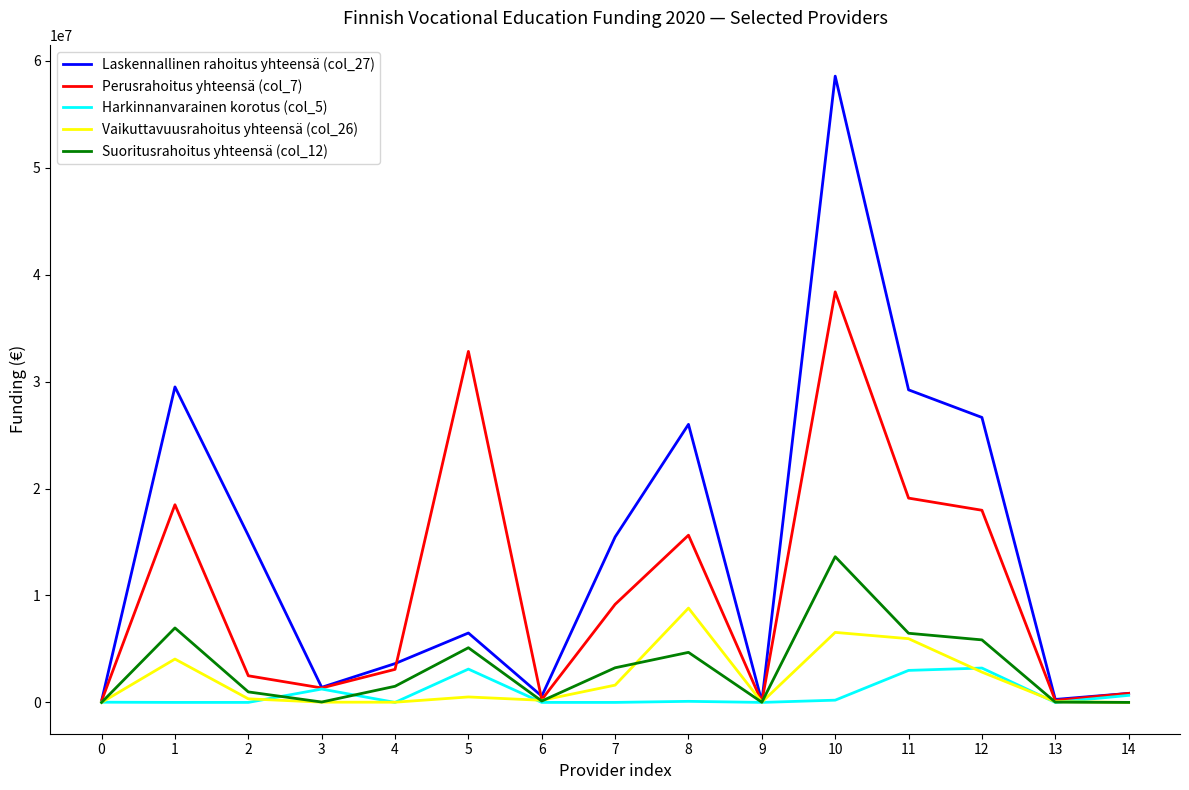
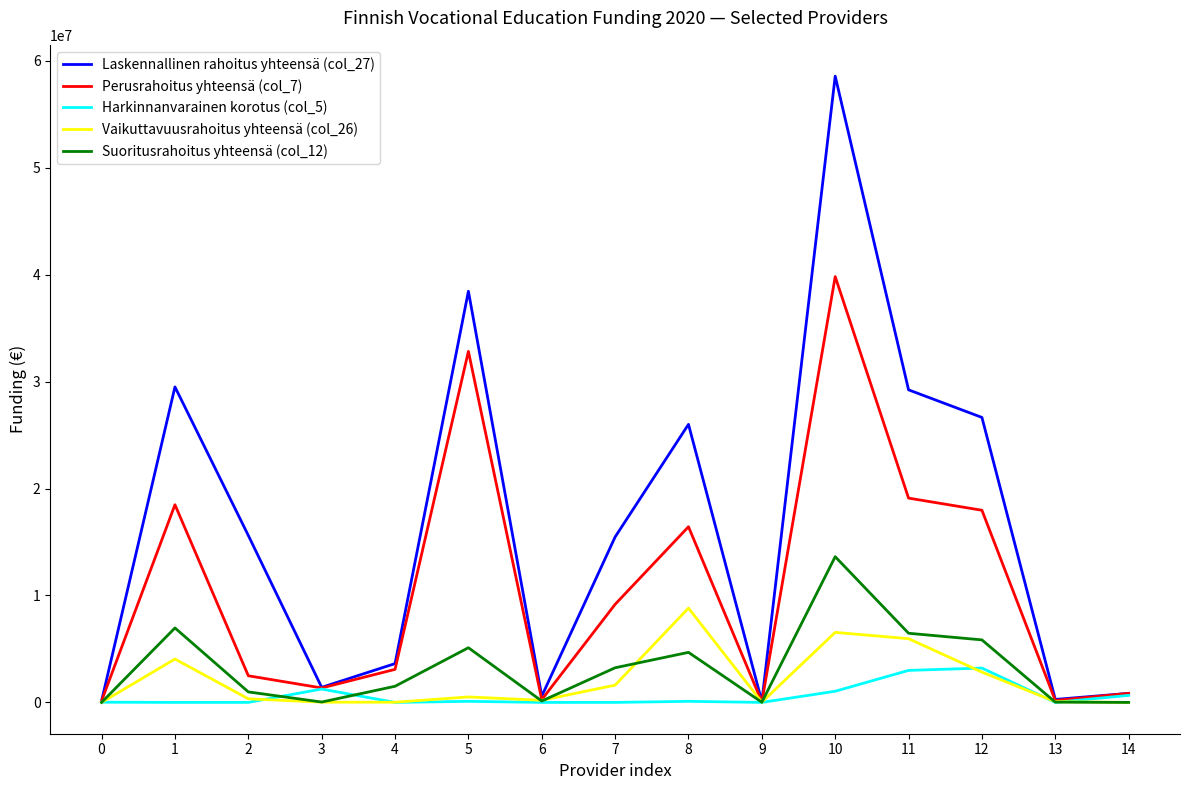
  {
    "Laskennallinen rahoitus yhteensä (col_27)": {
      "1": 29500000,
      "2": 15600000,
      "4": 3600000,
-     "5": 6500000,
+     "5": 38500000,
      "6": 600000,
      "7": 15500000,
      "8": 26000000,
      "10": 58600000,
      "11": 29200000,
      "12": 26700000
    },
    "Perusrahoitus yhteensä (col_7)": {
      "1": 18500000,
      "2": 2500000,
      "4": 3100000,
      "5": 32800000,
      "7": 9200000,
-     "8": 15600000,
-     "10": 38400000,
+     "8": 16400000,
+     "10": 39800000,
      "11": 19100000,
      "12": 18000000
    },
    "Harkinnanvarainen korotus (col_5)": {
      "1": 0,
      "2": 0,
-     "5": 3100000,
+     "5": 100000,
      "7": 0,
      "8": 100000,
-     "10": 200000,
+     "10": 1000000,
      "11": 3000000,
      "12": 3200000
    },
    "Vaikuttavuusrahoitus yhteensä (col_26)": {
      "1": 4100000,
      "2": 300000,
      "5": 500000,
      "7": 1600000,
      "8": 8800000,
      "10": 6500000,
      "11": 6000000,
      "12": 2800000
    },
    "Suoritusrahoitus yhteensä (col_12)": {
      "1": 7000000,
      "2": 1000000,
      "4": 1500000,
      "5": 5100000,
      "7": 3200000,
      "8": 4700000,
      "10": 13600000,
      "11": 6500000,
      "12": 5800000
    }
  }
